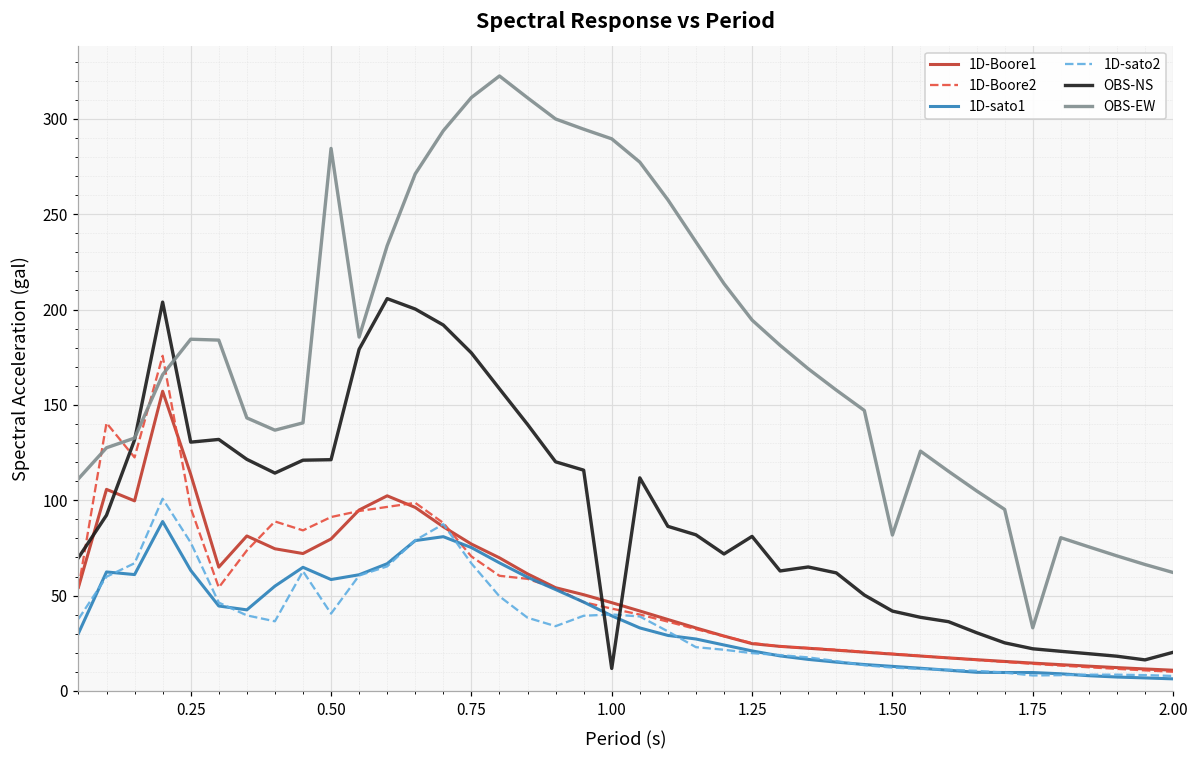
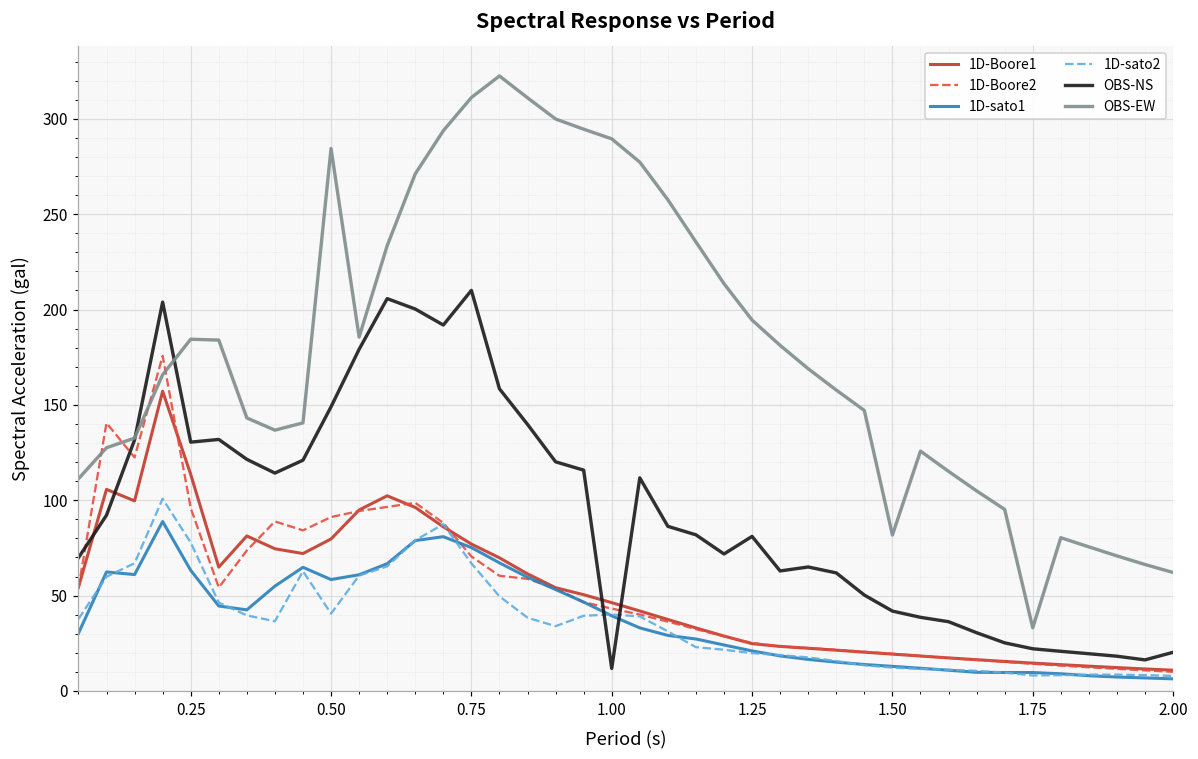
  {
    "1D-sato1": {
      "0.25": 63,
      "0.50": 58,
      "0.75": 75,
      "1.75": 10,
      "2.00": 6
    },
    "1D-sato2": {
      "0.25": 78,
      "0.50": 41,
      "0.75": 67,
      "1.75": 8,
      "2.00": 8
    },
    "OBS-NS": {
      "0.25": 130,
-     "0.50": 121,
-     "0.75": 177,
+     "0.50": 149,
+     "0.75": 210,
      "1.00": 12,
      "1.25": 81,
      "1.50": 42,
      "1.75": 22,
      "2.00": 20
    },
    "OBS-EW": {
      "0.25": 184,
      "0.50": 284,
      "0.75": 311,
      "1.00": 290,
      "1.25": 194,
      "1.50": 82,
      "1.75": 33,
      "2.00": 62
    }
  }
